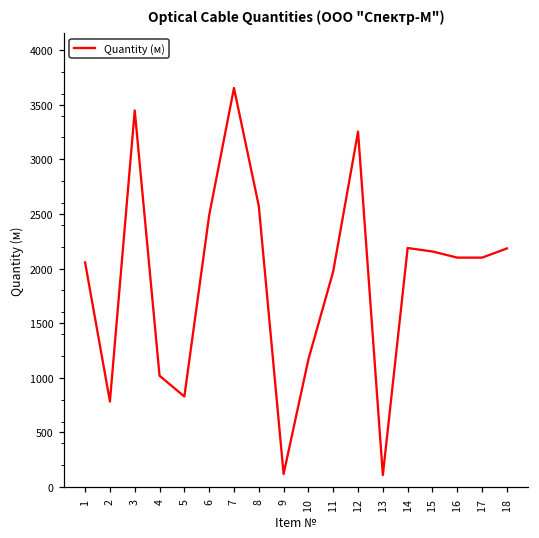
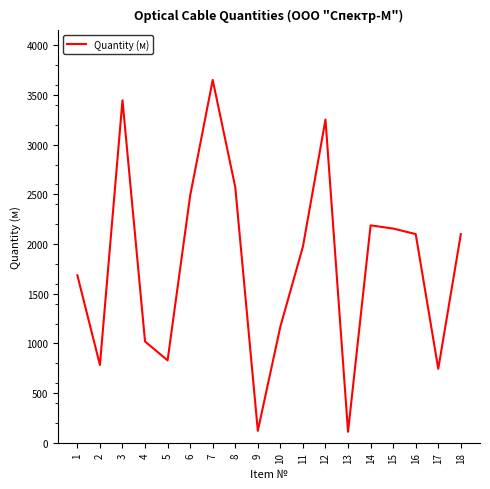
  {
-   "1": 2100,
+   "1": 1700,
    "2": 800,
    "3": 3400,
    "4": 1000,
    "5": 800,
    "6": 2500,
    "7": 3700,
    "8": 2600,
    "9": 100,
    "10": 1200,
    "11": 2000,
    "12": 3300,
    "13": 100,
    "14": 2200,
    "15": 2200,
    "16": 2100,
-   "17": 2100,
-   "18": 2200
+   "17": 700,
+   "18": 2100
  }
